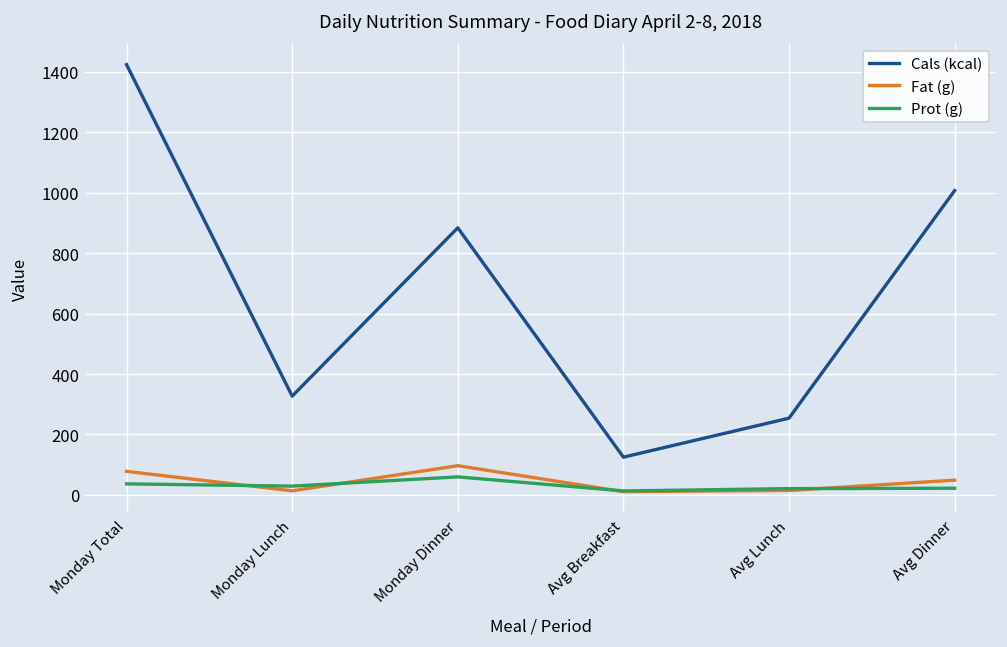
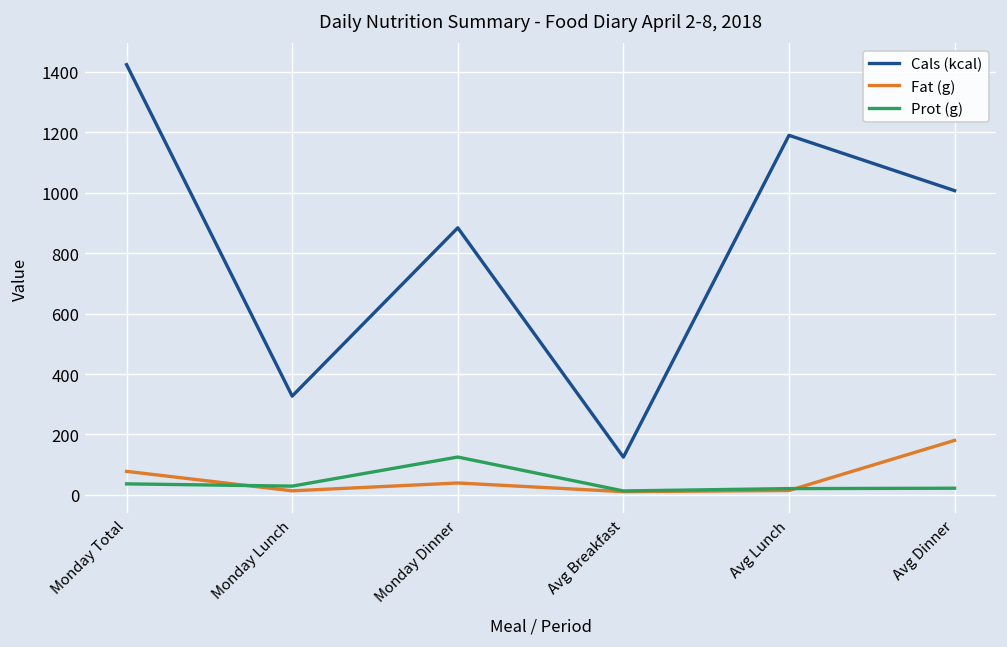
  {
    "Cals (kcal)": {
      "Monday Total": 1420,
      "Monday Lunch": 330,
      "Monday Dinner": 880,
      "Avg Breakfast": 130,
-     "Avg Lunch": 250,
+     "Avg Lunch": 1190,
      "Avg Dinner": 1010
    },
    "Fat (g)": {
      "Monday Total": 80,
      "Monday Lunch": 10,
-     "Monday Dinner": 100,
-     "Avg Dinner": 50
+     "Monday Dinner": 40,
+     "Avg Dinner": 180
    },
    "Prot (g)": {
      "Monday Total": 40,
      "Monday Lunch": 30,
-     "Monday Dinner": 60,
+     "Monday Dinner": 130,
      "Avg Dinner": 20
    }
  }
